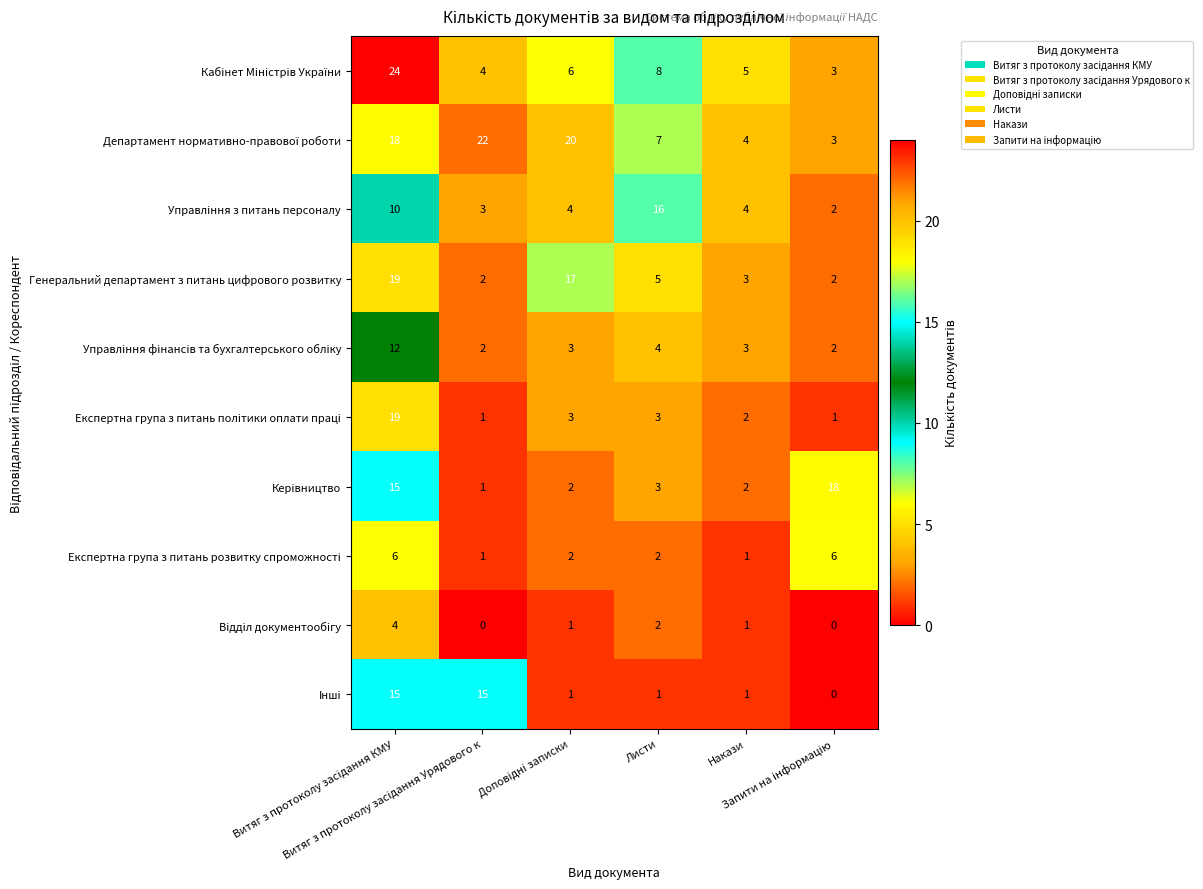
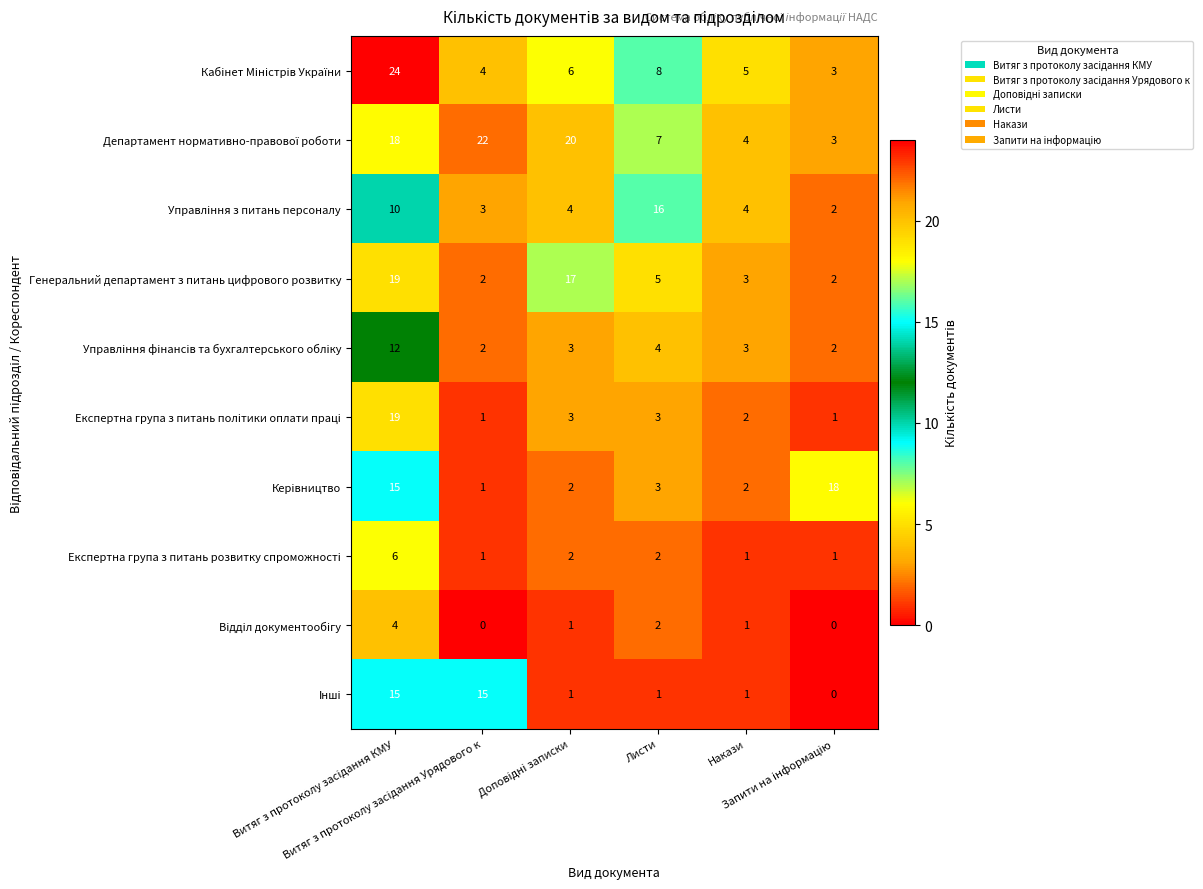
  {
    "Кабінет Міністрів України": {
      "Витяг з протоколу засідання КМУ": 24,
      "Витяг з протоколу засідання Урядового к": 4,
      "Доповідні записки": 6,
      "Листи": 8,
      "Накази": 5,
      "Запити на інформацію": 3
    },
    "Департамент нормативно-правової роботи": {
      "Витяг з протоколу засідання КМУ": 18,
      "Витяг з протоколу засідання Урядового к": 22,
      "Доповідні записки": 20,
      "Листи": 7,
      "Накази": 4,
      "Запити на інформацію": 3
    },
    "Управління з питань персоналу": {
      "Витяг з протоколу засідання КМУ": 10,
      "Витяг з протоколу засідання Урядового к": 3,
      "Доповідні записки": 4,
      "Листи": 16,
      "Накази": 4,
      "Запити на інформацію": 2
    },
    "Генеральний департамент з питань цифрового розвитку": {
      "Витяг з протоколу засідання КМУ": 19,
      "Витяг з протоколу засідання Урядового к": 2,
      "Доповідні записки": 17,
      "Листи": 5,
      "Накази": 3,
      "Запити на інформацію": 2
    },
    "Управління фінансів та бухгалтерського обліку": {
      "Витяг з протоколу засідання КМУ": 12,
      "Витяг з протоколу засідання Урядового к": 2,
      "Доповідні записки": 3,
      "Листи": 4,
      "Накази": 3,
      "Запити на інформацію": 2
    },
    "Експертна група з питань політики оплати праці": {
      "Витяг з протоколу засідання КМУ": 19,
      "Витяг з протоколу засідання Урядового к": 1,
      "Доповідні записки": 3,
      "Листи": 3,
      "Накази": 2,
      "Запити на інформацію": 1
    },
    "Керівництво": {
      "Витяг з протоколу засідання КМУ": 15,
      "Витяг з протоколу засідання Урядового к": 1,
      "Доповідні записки": 2,
      "Листи": 3,
      "Накази": 2,
      "Запити на інформацію": 18
    },
    "Експертна група з питань розвитку спроможності": {
      "Витяг з протоколу засідання КМУ": 6,
      "Витяг з протоколу засідання Урядового к": 1,
      "Доповідні записки": 2,
      "Листи": 2,
      "Накази": 1,
-     "Запити на інформацію": 6
+     "Запити на інформацію": 1
    },
    "Відділ документообігу": {
      "Витяг з протоколу засідання КМУ": 4,
      "Витяг з протоколу засідання Урядового к": 0,
      "Доповідні записки": 1,
      "Листи": 2,
      "Накази": 1,
      "Запити на інформацію": 0
    },
    "Інші": {
      "Витяг з протоколу засідання КМУ": 15,
      "Витяг з протоколу засідання Урядового к": 15,
      "Доповідні записки": 1,
      "Листи": 1,
      "Накази": 1,
      "Запити на інформацію": 0
    }
  }
